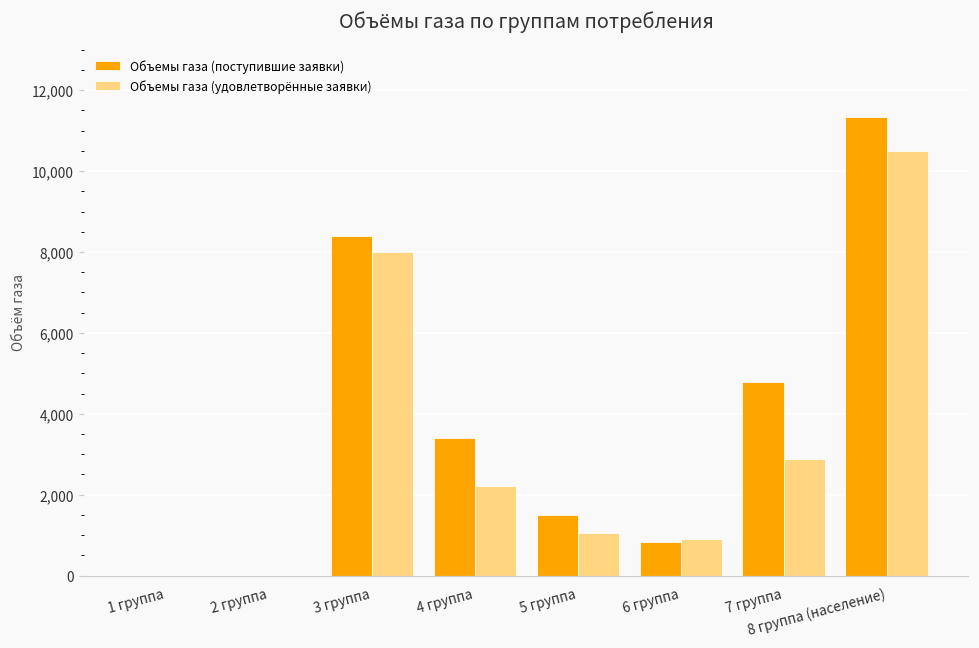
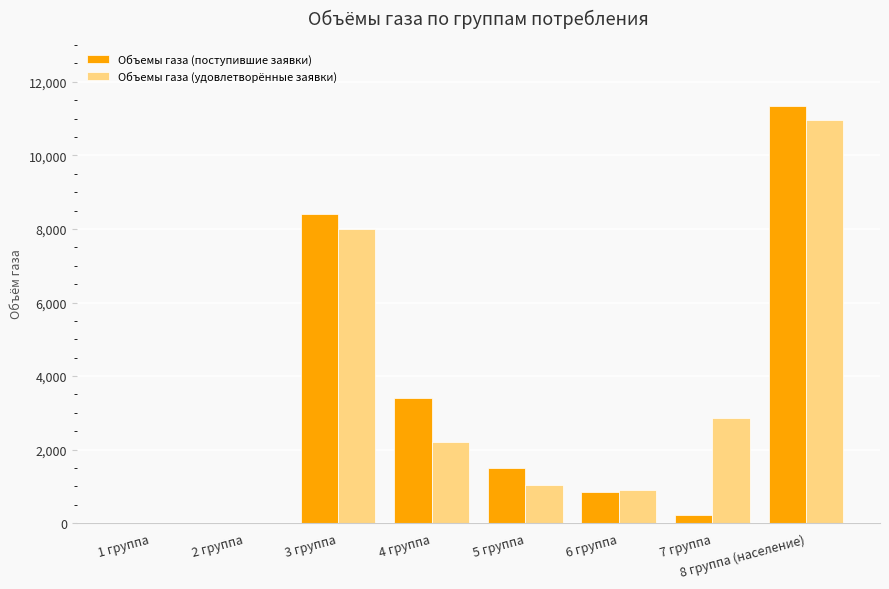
  {
    "Объемы газа (поступившие заявки)": {
      "1 группа": "0",
      "2 группа": "0",
      "3 группа": "8,400",
      "4 группа": "3,400",
      "5 группа": "1,500",
      "6 группа": "800",
-     "7 группа": "4,800",
+     "7 группа": "200",
      "8 группа (население)": "11,300"
    },
    "Объемы газа (удовлетворённые заявки)": {
      "1 группа": "0",
      "2 группа": "0",
      "3 группа": "8,000",
      "4 группа": "2,200",
      "5 группа": "1,000",
      "6 группа": "900",
      "7 группа": "2,900",
-     "8 группа (население)": "10,500"
+     "8 группа (население)": "11,000"
    }
  }
